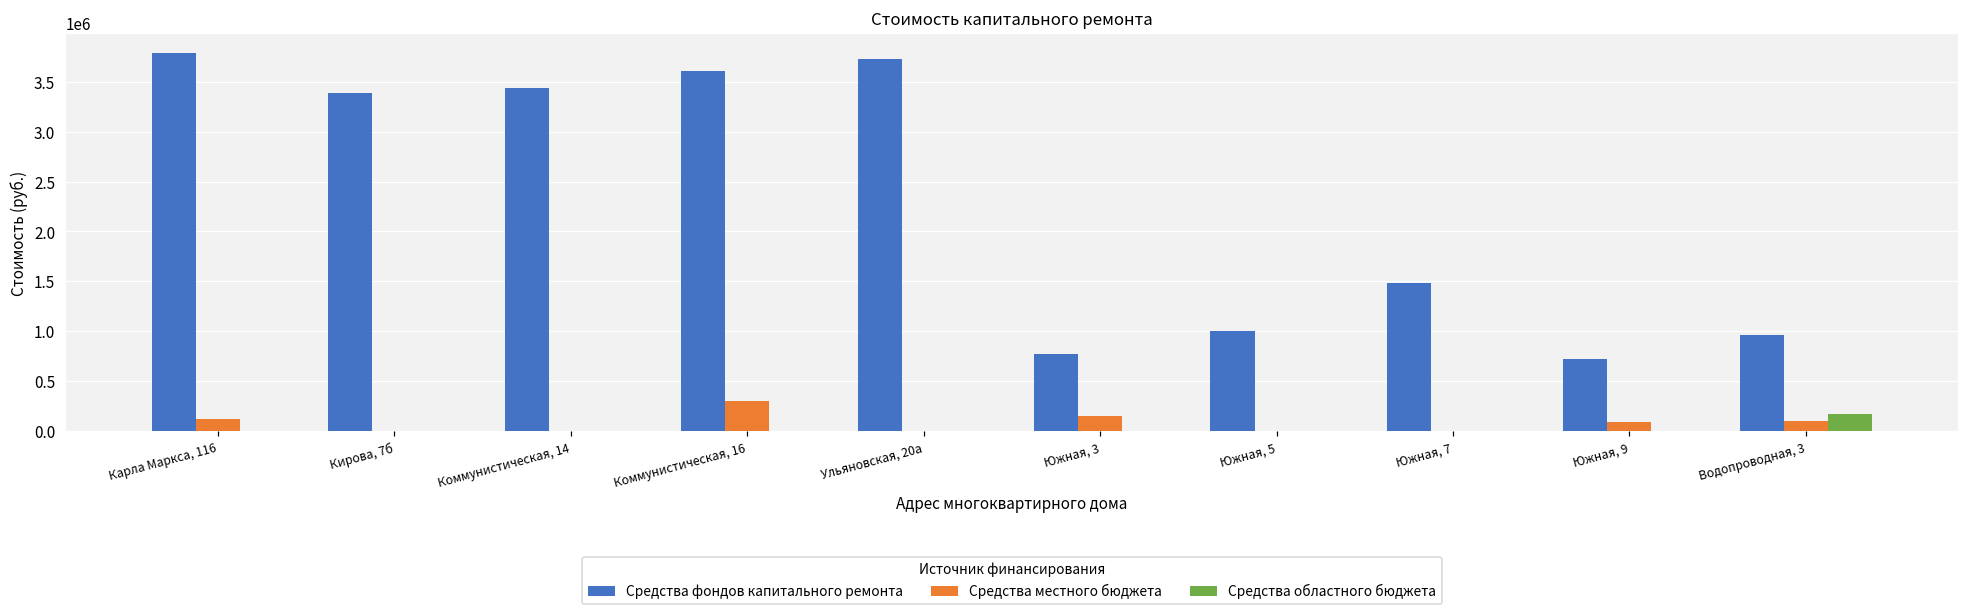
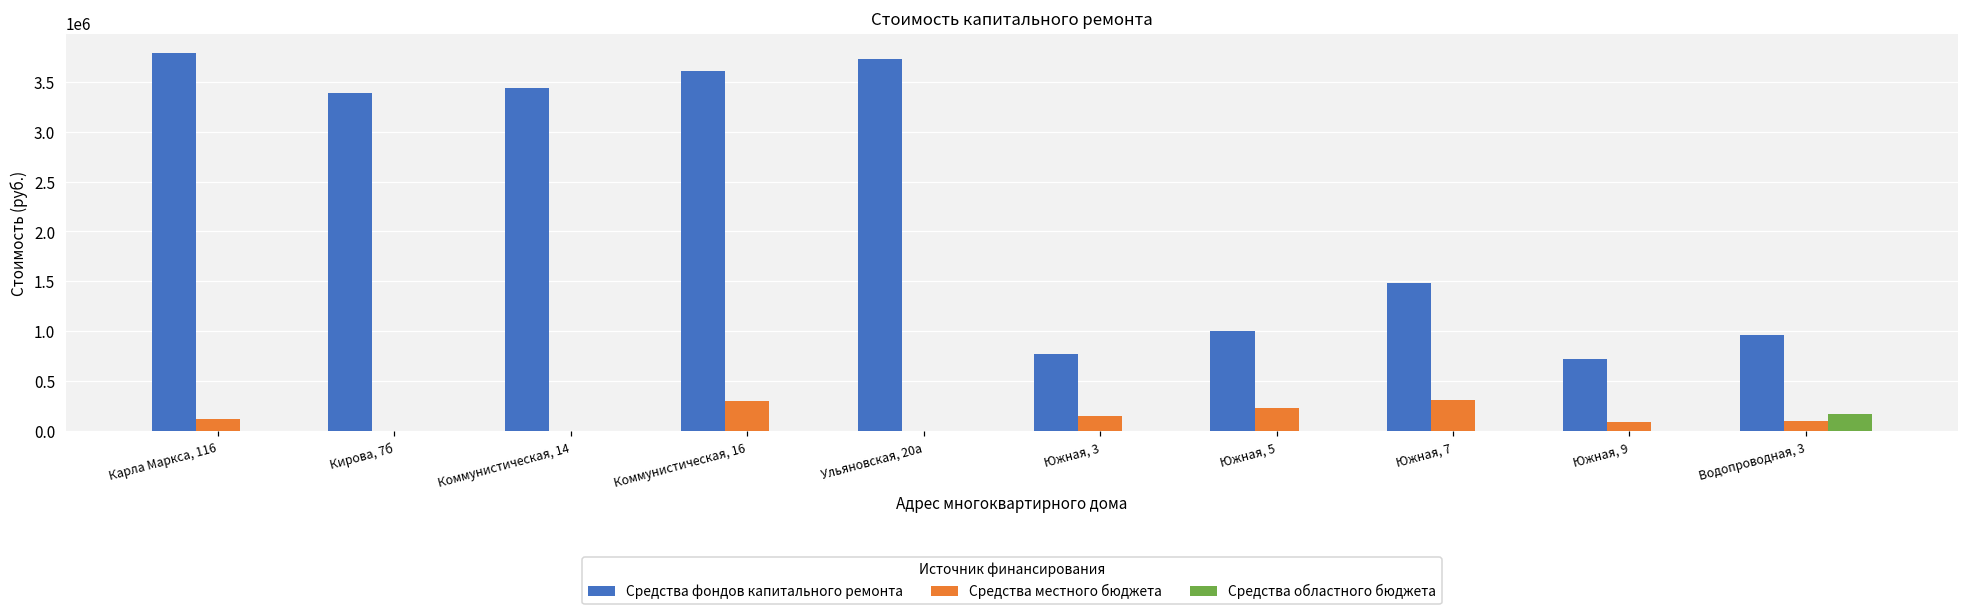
  {
    "Средства фондов капитального ремонта": {
      "Карла Маркса, 116": 3800000,
      "Кирова, 7б": 3400000,
      "Коммунистическая, 14": 3400000,
      "Коммунистическая, 16": 3600000,
      "Ульяновская, 20а": 3700000,
      "Южная, 3": 800000,
      "Южная, 5": 1000000,
      "Южная, 7": 1500000,
      "Южная, 9": 700000,
      "Водопроводная, 3": 1000000
    },
    "Средства местного бюджета": {
      "Карла Маркса, 116": 100000,
      "Кирова, 7б": 0,
      "Коммунистическая, 14": 0,
      "Коммунистическая, 16": 300000,
      "Ульяновская, 20а": 0,
      "Южная, 3": 200000,
-     "Южная, 5": 0,
-     "Южная, 7": 0,
+     "Южная, 5": 200000,
+     "Южная, 7": 300000,
      "Южная, 9": 100000,
      "Водопроводная, 3": 100000
    },
    "Средства областного бюджета": {
      "Карла Маркса, 116": 0,
      "Кирова, 7б": 0,
      "Коммунистическая, 14": 0,
      "Коммунистическая, 16": 0,
      "Ульяновская, 20а": 0,
      "Южная, 3": 0,
      "Южная, 5": 0,
      "Южная, 7": 0,
      "Южная, 9": 0,
      "Водопроводная, 3": 200000
    }
  }
